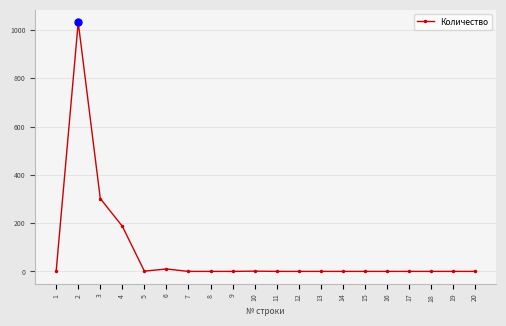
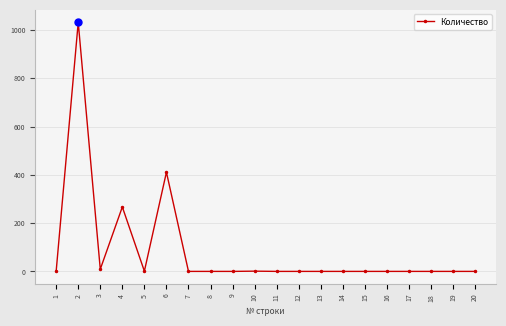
  {
    "Количество": {
      "1": 0,
-     "3": 300,
-     "4": 190,
+     "3": 10,
+     "4": 270,
      "5": 0,
-     "6": 10,
+     "6": 410,
      "7": 0,
      "8": 0,
      "9": 0,
      "10": 0,
      "11": 0,
      "12": 0,
      "13": 0,
      "14": 0,
      "15": 0,
      "16": 0,
      "17": 0,
      "18": 0,
      "19": 0,
      "20": 0
    }
  }
